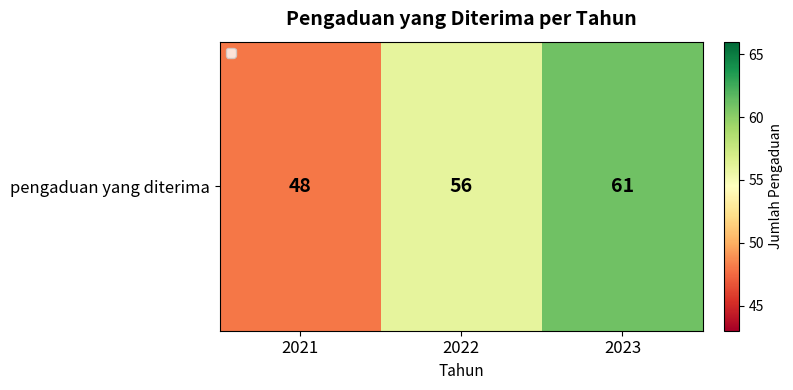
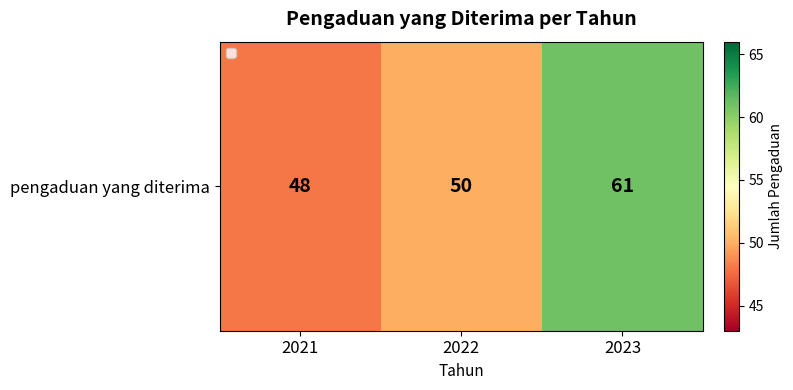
  {
    "pengaduan yang diterima": {
      "2021": 48,
-     "2022": 56,
+     "2022": 50,
      "2023": 61
    }
  }
